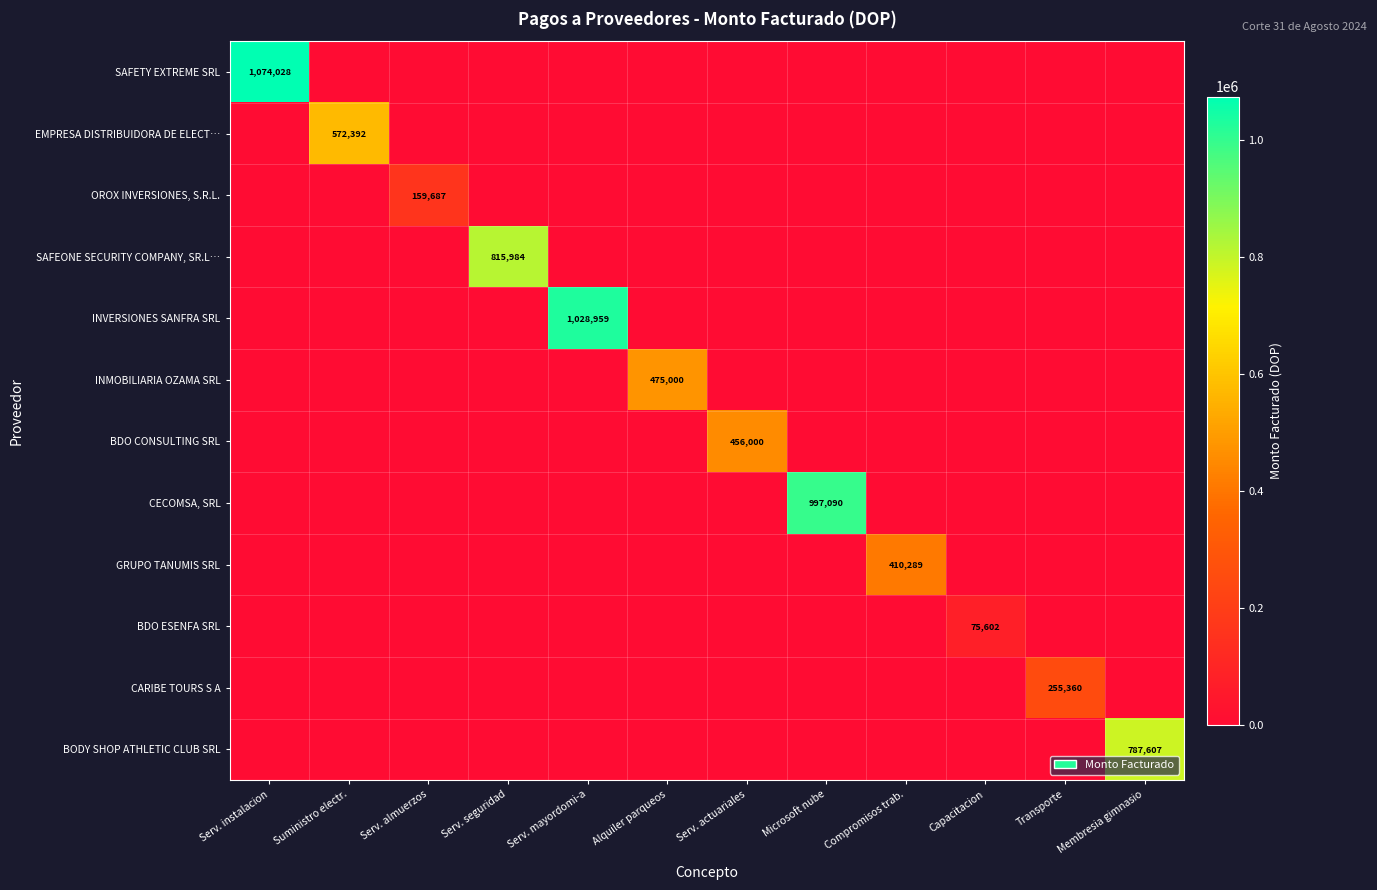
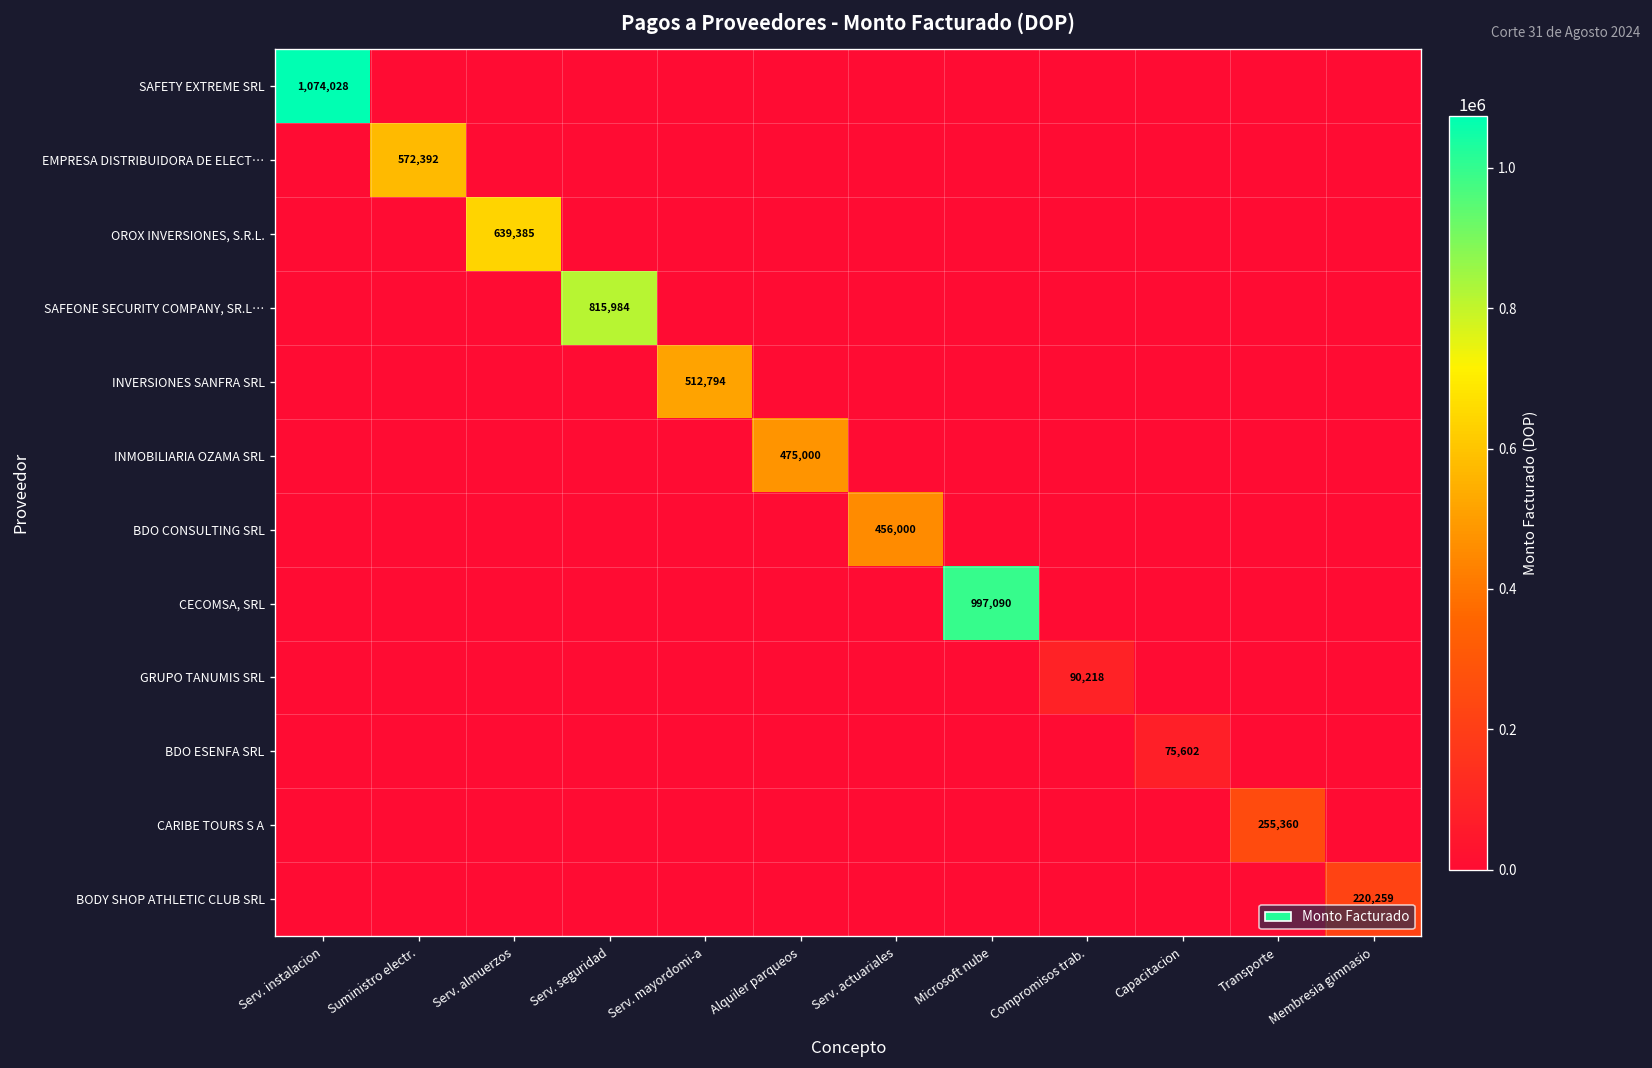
  {
    "SAFETY EXTREME SRL": {
      "Serv. instalacion": "1,074,028"
    },
    "EMPRESA DISTRIBUIDORA DE ELECT…": {
      "Suministro electr.": "572,392"
    },
    "OROX INVERSIONES, S.R.L.": {
-     "Serv. almuerzos": "159,687"
+     "Serv. almuerzos": "639,385"
    },
    "SAFEONE SECURITY COMPANY, SR.L…": {
      "Serv. seguridad": "815,984"
    },
    "INVERSIONES SANFRA SRL": {
-     "Serv. mayordomi­a": "1,028,959"
+     "Serv. mayordomi­a": "512,794"
    },
    "INMOBILIARIA OZAMA SRL": {
      "Alquiler parqueos": "475,000"
    },
    "BDO CONSULTING SRL": {
      "Serv. actuariales": "456,000"
    },
    "CECOMSA, SRL": {
      "Microsoft nube": "997,090"
    },
    "GRUPO TANUMIS SRL": {
-     "Compromisos trab.": "410,289"
+     "Compromisos trab.": "90,218"
    },
    "BDO ESENFA SRL": {
      "Capacitacion": "75,602"
    },
    "CARIBE TOURS S A": {
      "Transporte": "255,360"
    },
    "BODY SHOP ATHLETIC CLUB SRL": {
-     "Membresia gimnasio": "787,607"
+     "Membresia gimnasio": "220,259"
    }
  }
